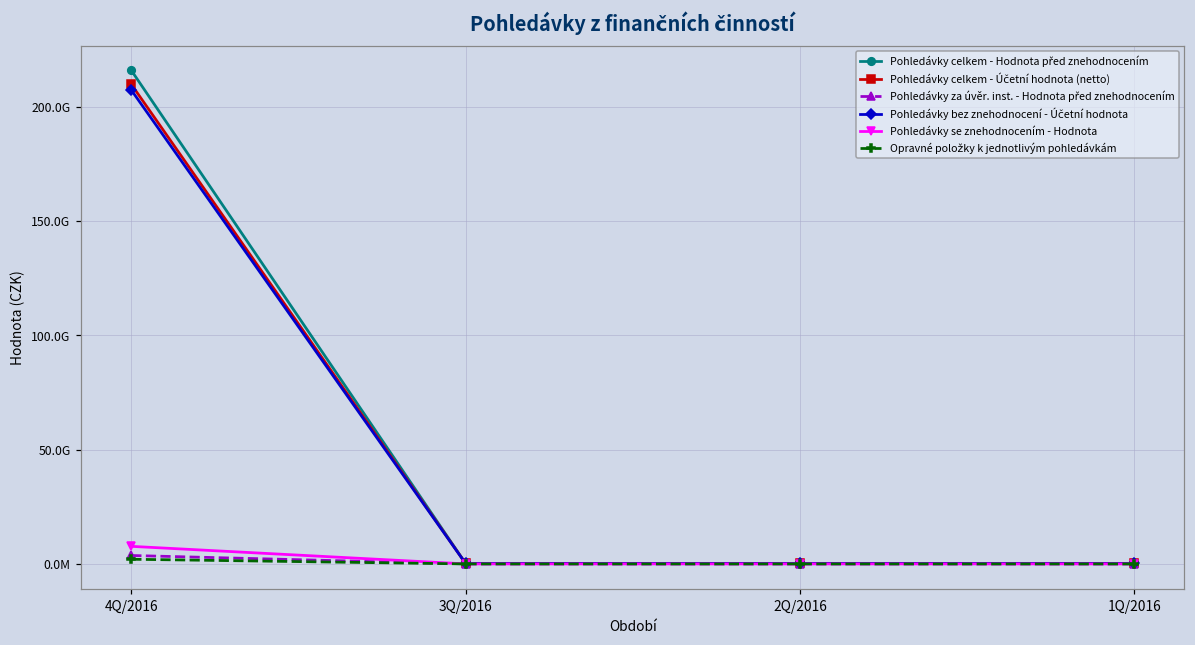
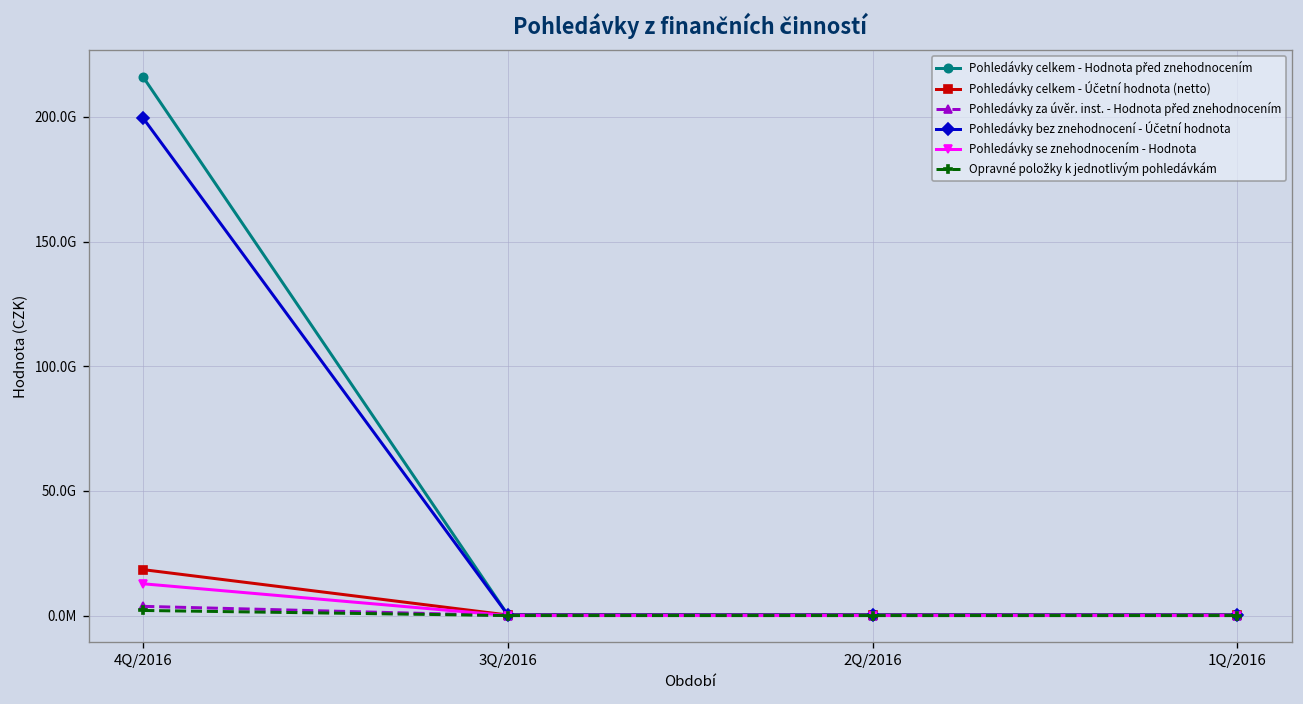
  {
    "Pohledávky celkem - Hodnota před znehodnocením": {
      "4Q/2016": 216000000000
    },
    "Pohledávky celkem - Účetní hodnota (netto)": {
-     "4Q/2016": 210000000000
+     "4Q/2016": 18000000000
    },
    "Pohledávky za úvěr. inst. - Hodnota před znehodnocením": {
      "4Q/2016": 4000000000
    },
    "Pohledávky bez znehodnocení - Účetní hodnota": {
-     "4Q/2016": 207000000000
+     "4Q/2016": 199000000000
    },
    "Pohledávky se znehodnocením - Hodnota": {
-     "4Q/2016": 8000000000
+     "4Q/2016": 13000000000
    },
    "Opravné položky k jednotlivým pohledávkám": {
      "4Q/2016": 2000000000
    }
  }
